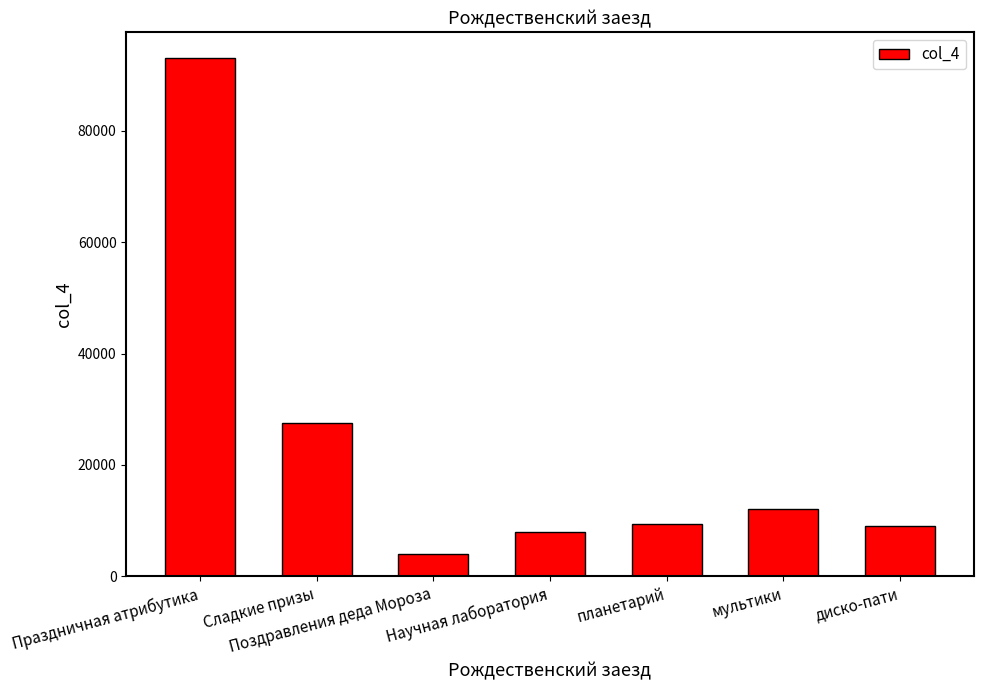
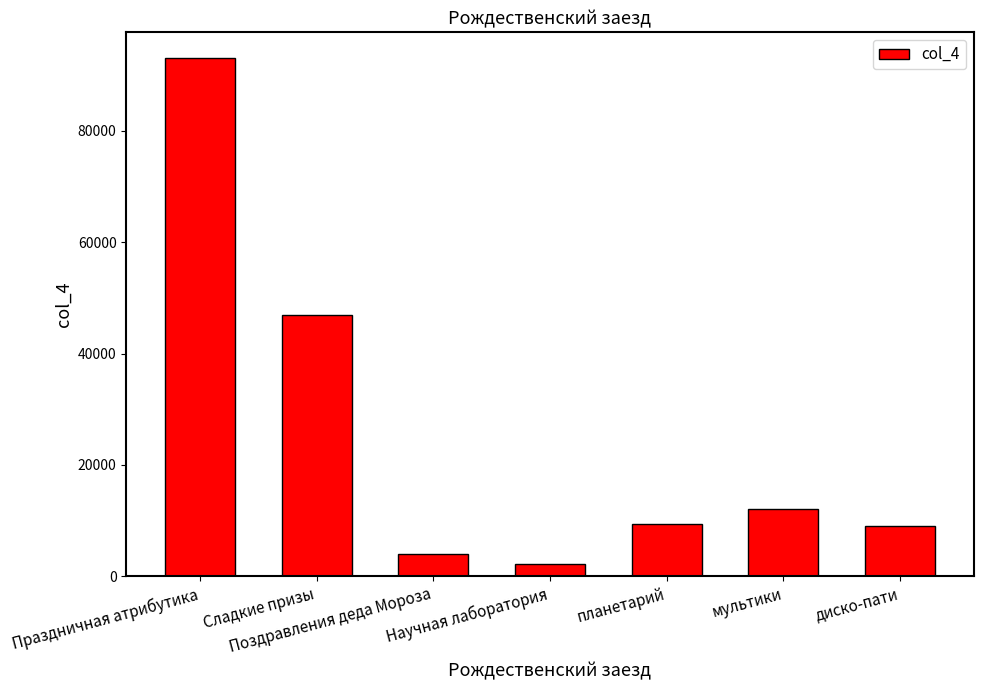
  {
    "Праздничная атрибутика": 93000,
-   "Сладкие призы": 28000,
+   "Сладкие призы": 47000,
    "Поздравления деда Мороза": 4000,
-   "Научная лаборатория": 8000,
+   "Научная лаборатория": 2000,
    "планетарий": 9000,
    "мультики": 12000,
    "диско-пати": 9000
  }
